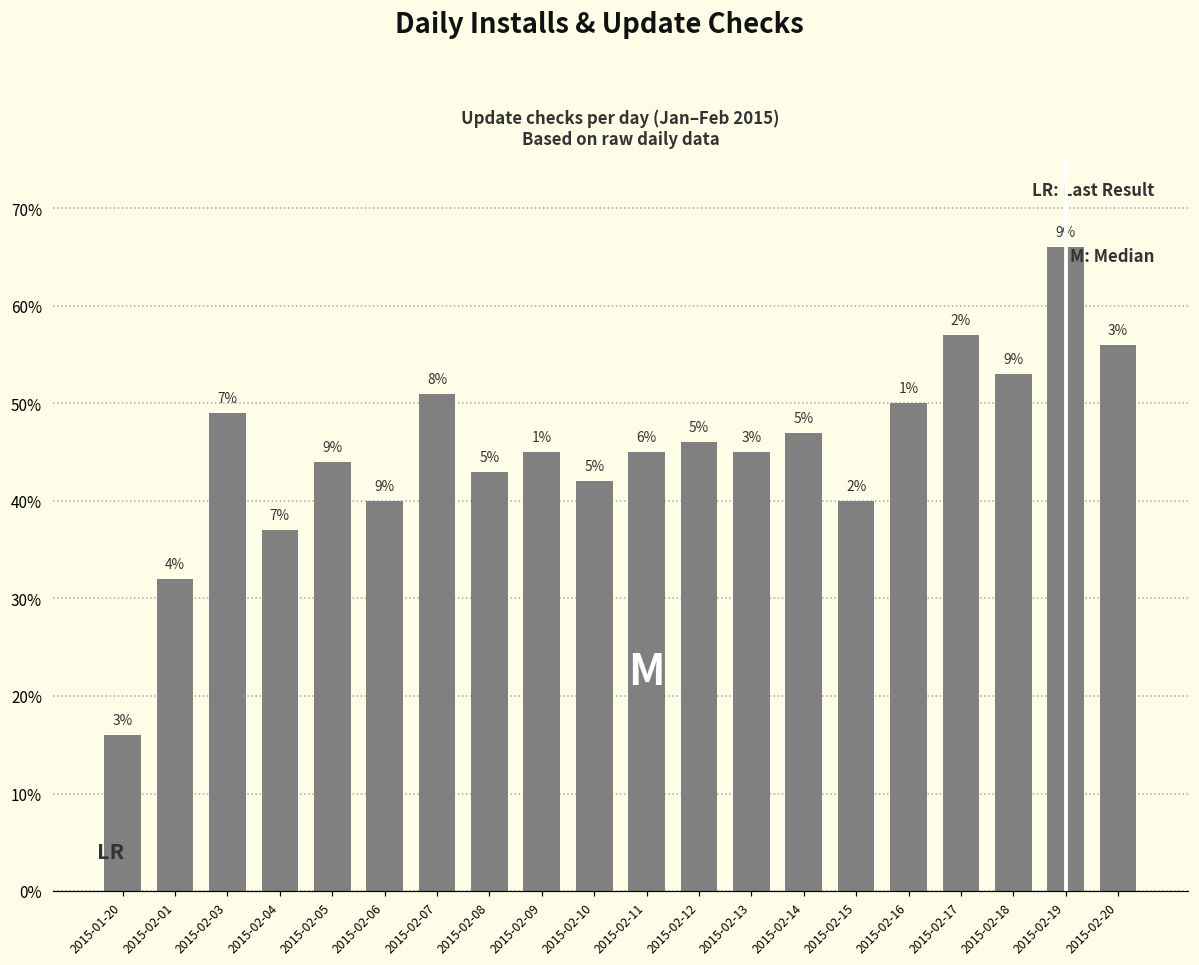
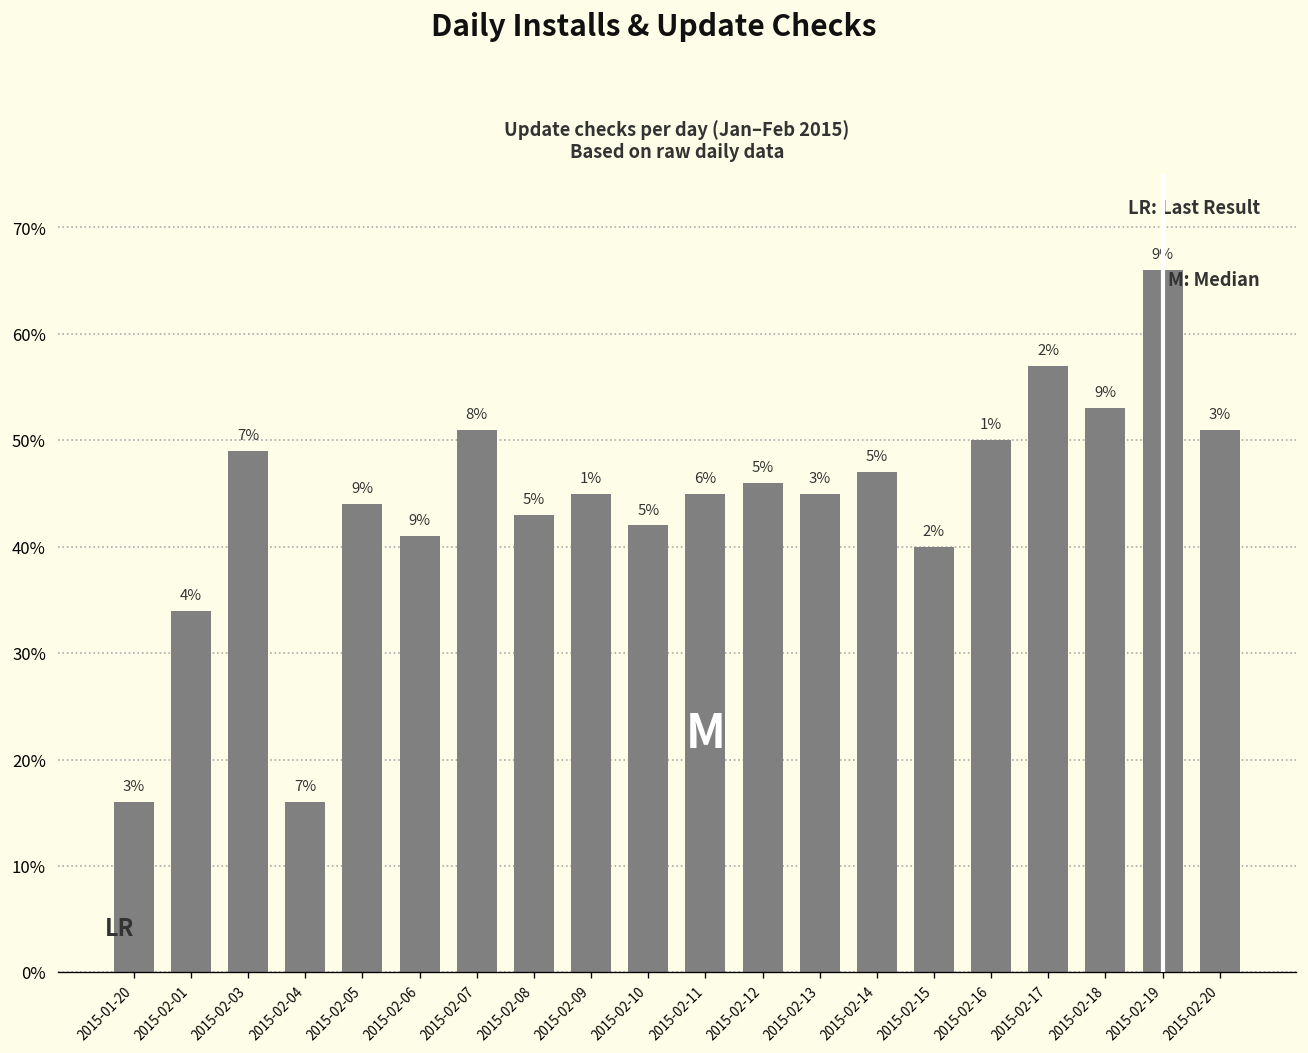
  {
-   "2015-02-01": "32%",
-   "2015-02-04": "37%",
-   "2015-02-06": "40%",
-   "2015-02-20": "56%"
+   "2015-02-01": "34%",
+   "2015-02-04": "16%",
+   "2015-02-06": "41%",
+   "2015-02-20": "51%"
  }
